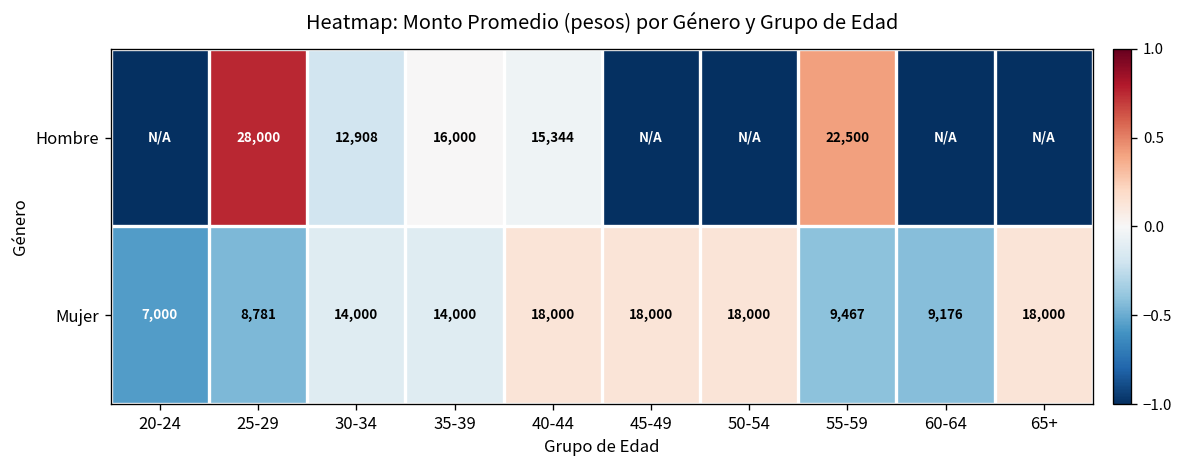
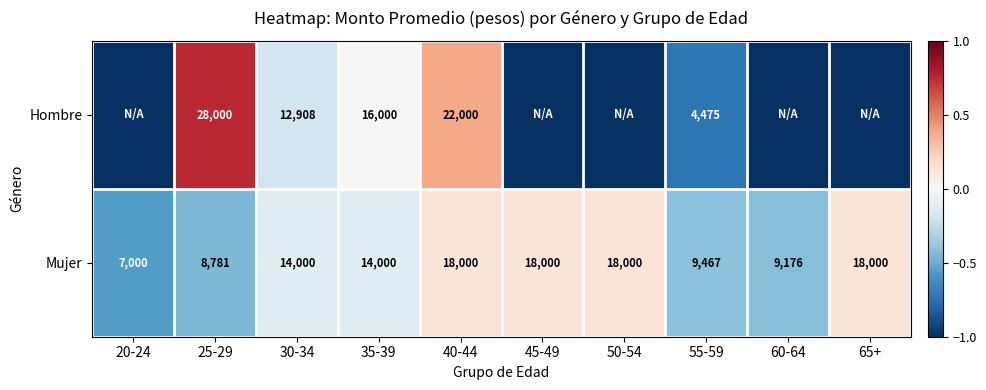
  {
    "Hombre": {
      "25-29": "28,000",
      "30-34": "12,908",
      "35-39": "16,000",
-     "40-44": "15,344",
-     "55-59": "22,500"
+     "40-44": "22,000",
+     "55-59": "4,475"
    },
    "Mujer": {
      "20-24": "7,000",
      "25-29": "8,781",
      "30-34": "14,000",
      "35-39": "14,000",
      "40-44": "18,000",
      "45-49": "18,000",
      "50-54": "18,000",
      "55-59": "9,467",
      "60-64": "9,176",
      "65+": "18,000"
    }
  }
